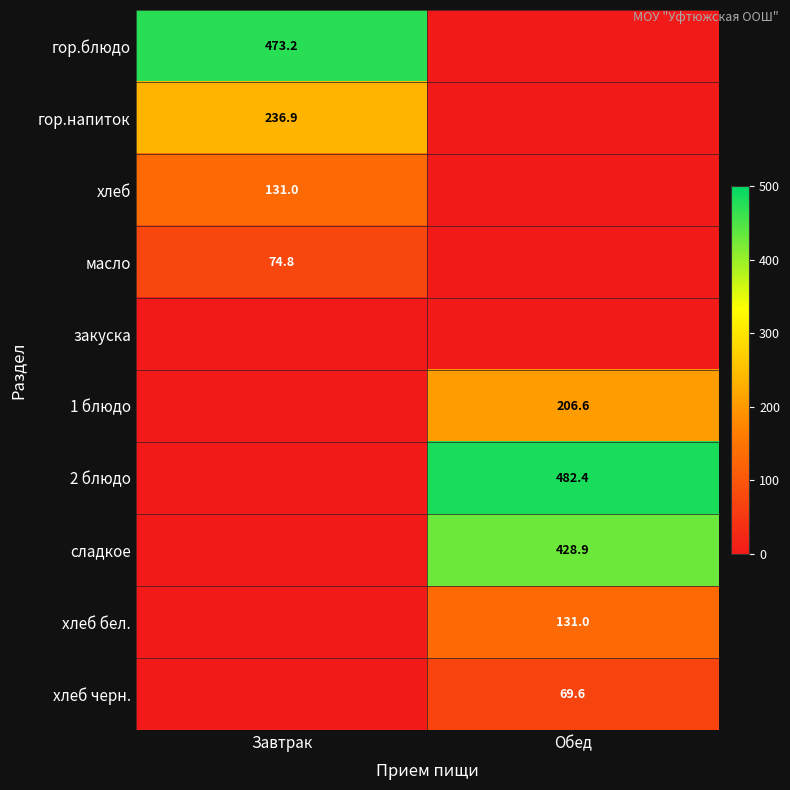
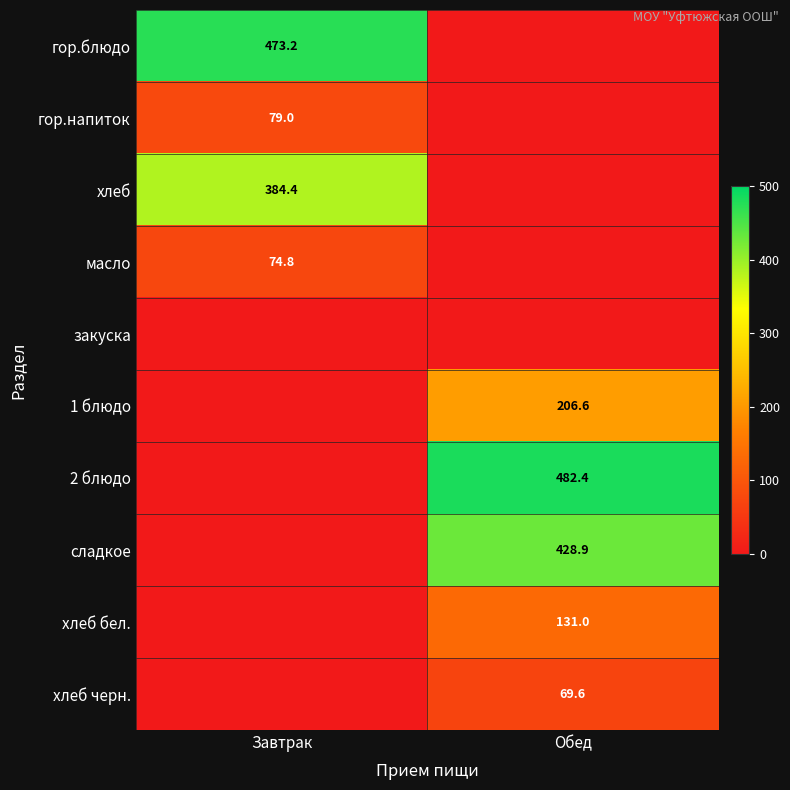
  {
    "гор.блюдо": {
      "Завтрак": 473.2
    },
    "гор.напиток": {
-     "Завтрак": 236.9
+     "Завтрак": 79.0
    },
    "хлеб": {
-     "Завтрак": 131.0
+     "Завтрак": 384.4
    },
    "масло": {
      "Завтрак": 74.8
    },
    "1 блюдо": {
      "Обед": 206.6
    },
    "2 блюдо": {
      "Обед": 482.4
    },
    "сладкое": {
      "Обед": 428.9
    },
    "хлеб бел.": {
      "Обед": 131.0
    },
    "хлеб черн.": {
      "Обед": 69.6
    }
  }
